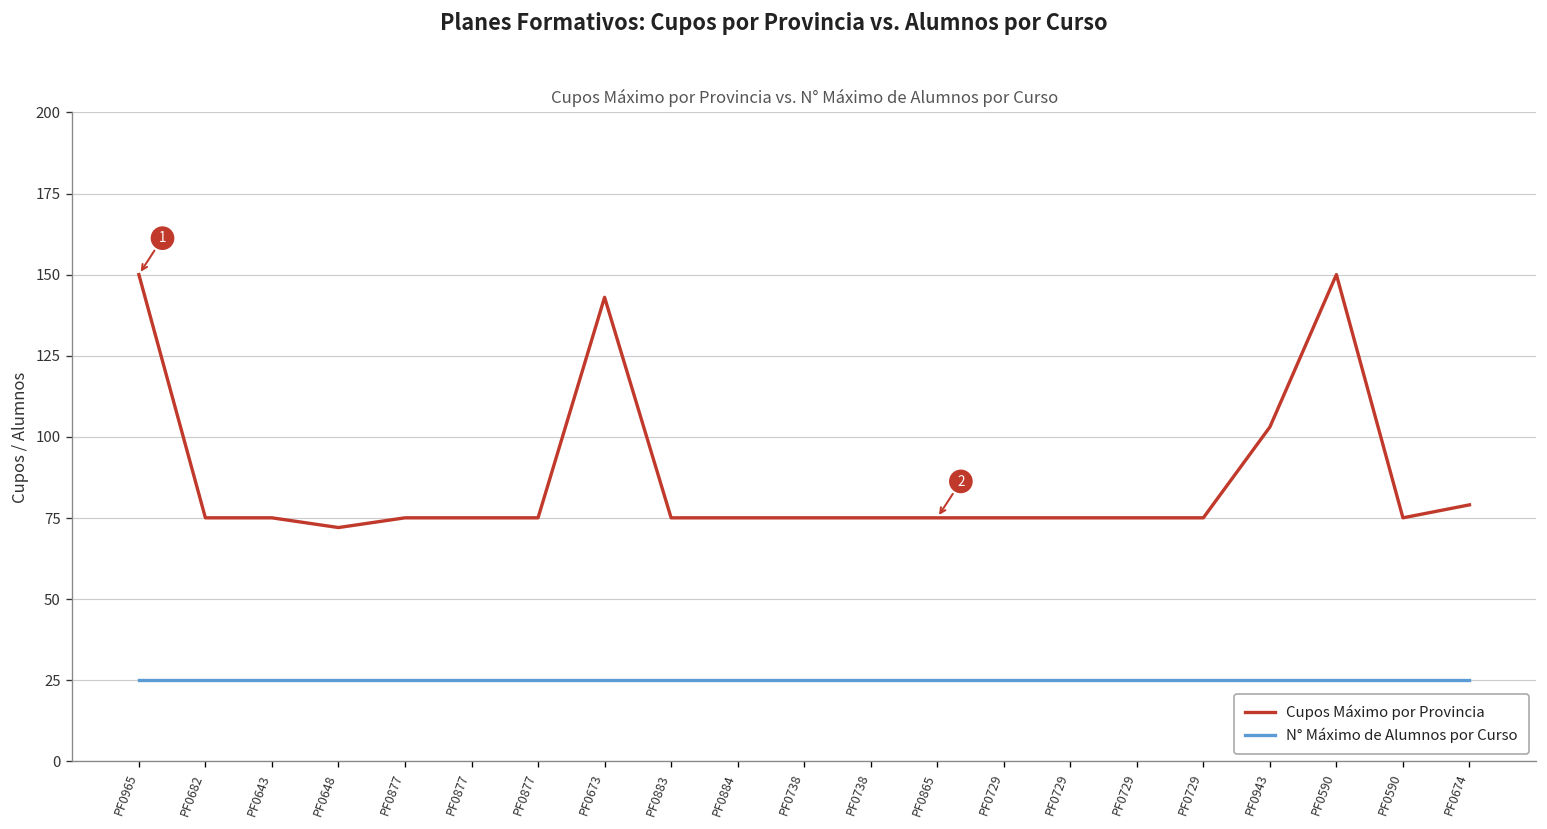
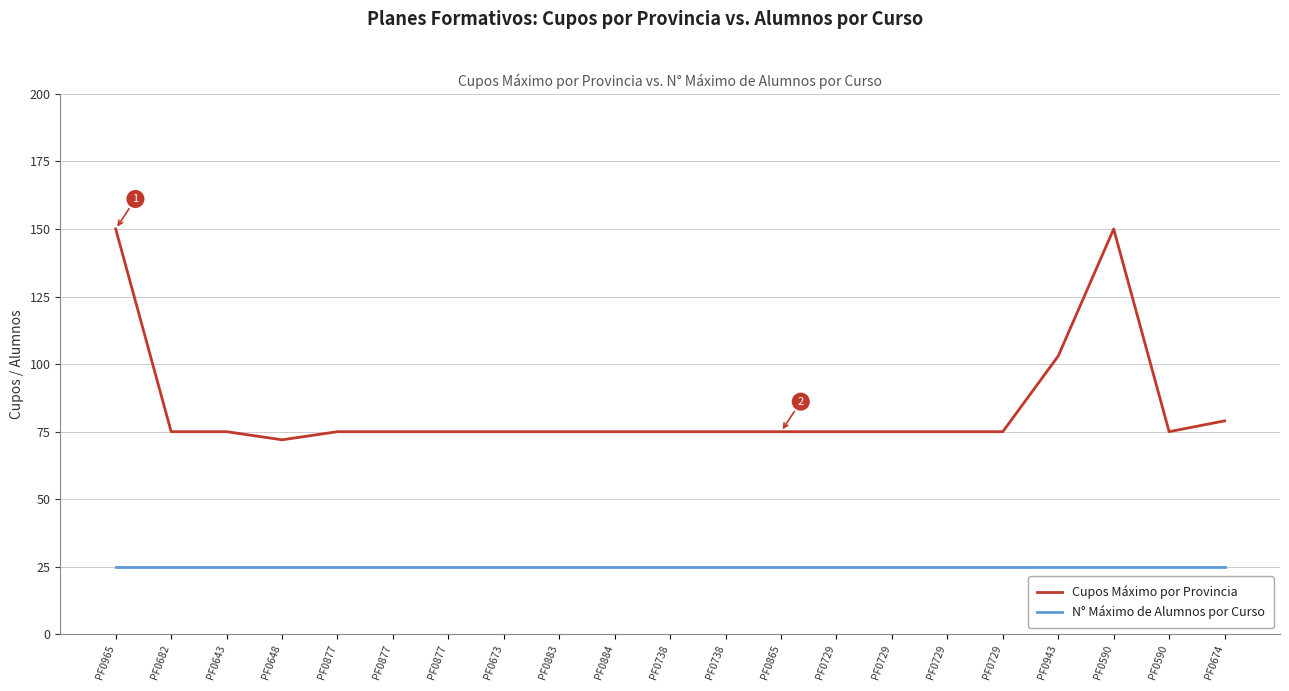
  {
    "Cupos Máximo por Provincia": {
      "PF0965": 150,
      "PF0682": 75,
      "PF0643": 75,
      "PF0648": 72,
-     "PF0673": 143,
+     "PF0673": 75,
      "PF0883": 75,
      "PF0884": 75,
      "PF0865": 75,
      "PF0943": 103,
      "PF0674": 79
    },
    "N° Máximo de Alumnos por Curso": {
      "PF0965": 25,
      "PF0682": 25,
      "PF0643": 25,
      "PF0648": 25,
      "PF0673": 25,
      "PF0883": 25,
      "PF0884": 25,
      "PF0865": 25,
      "PF0943": 25,
      "PF0674": 25
    }
  }
